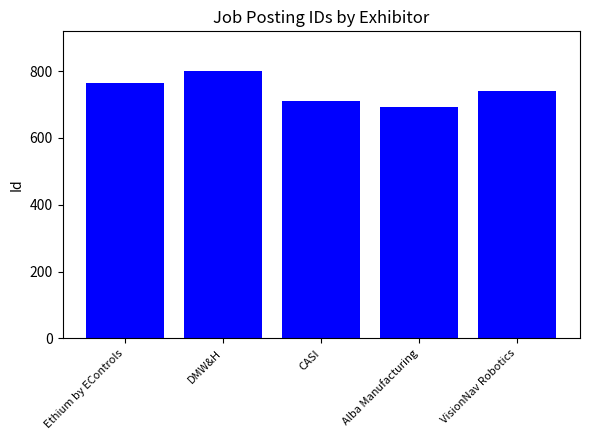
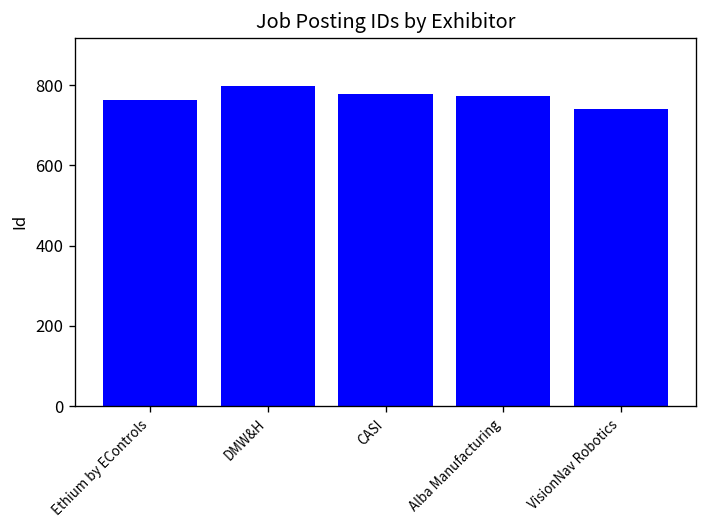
  {
    "Ethium by EControls": 760,
    "DMW&H": 800,
-   "CASI": 710,
-   "Alba Manufacturing": 690,
+   "CASI": 780,
+   "Alba Manufacturing": 770,
    "VisionNav Robotics": 740
  }
